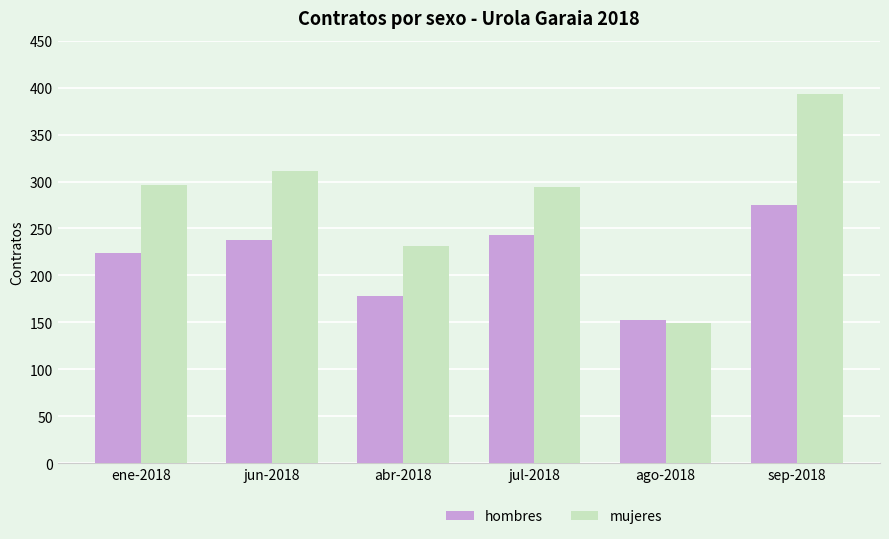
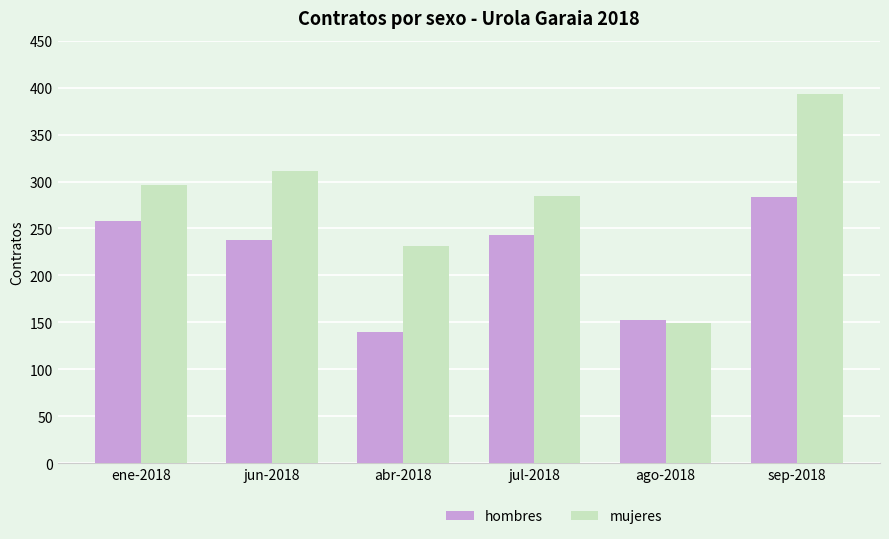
  {
    "hombres": {
-     "ene-2018": 220,
+     "ene-2018": 260,
      "jun-2018": 240,
-     "abr-2018": 180,
+     "abr-2018": 140,
      "jul-2018": 240,
      "ago-2018": 150,
-     "sep-2018": 275
+     "sep-2018": 284
    },
    "mujeres": {
      "ene-2018": 300,
      "jun-2018": 310,
      "abr-2018": 230,
-     "jul-2018": 294,
+     "jul-2018": 285,
      "ago-2018": 150,
      "sep-2018": 390
    }
  }
